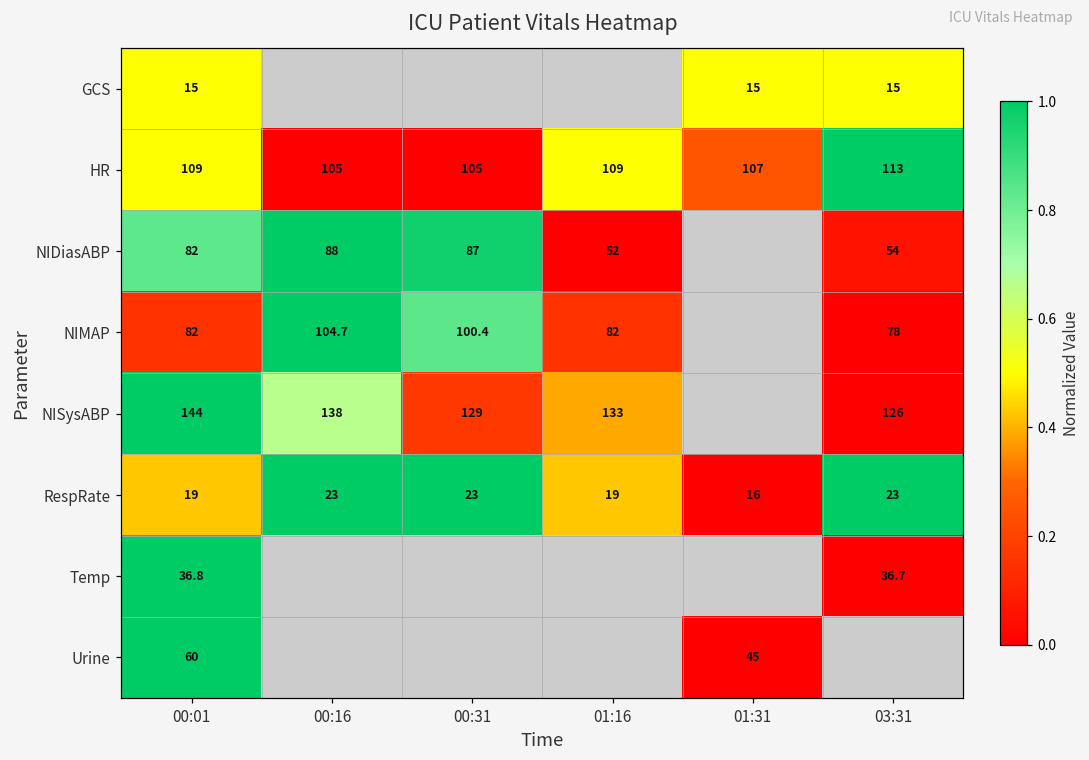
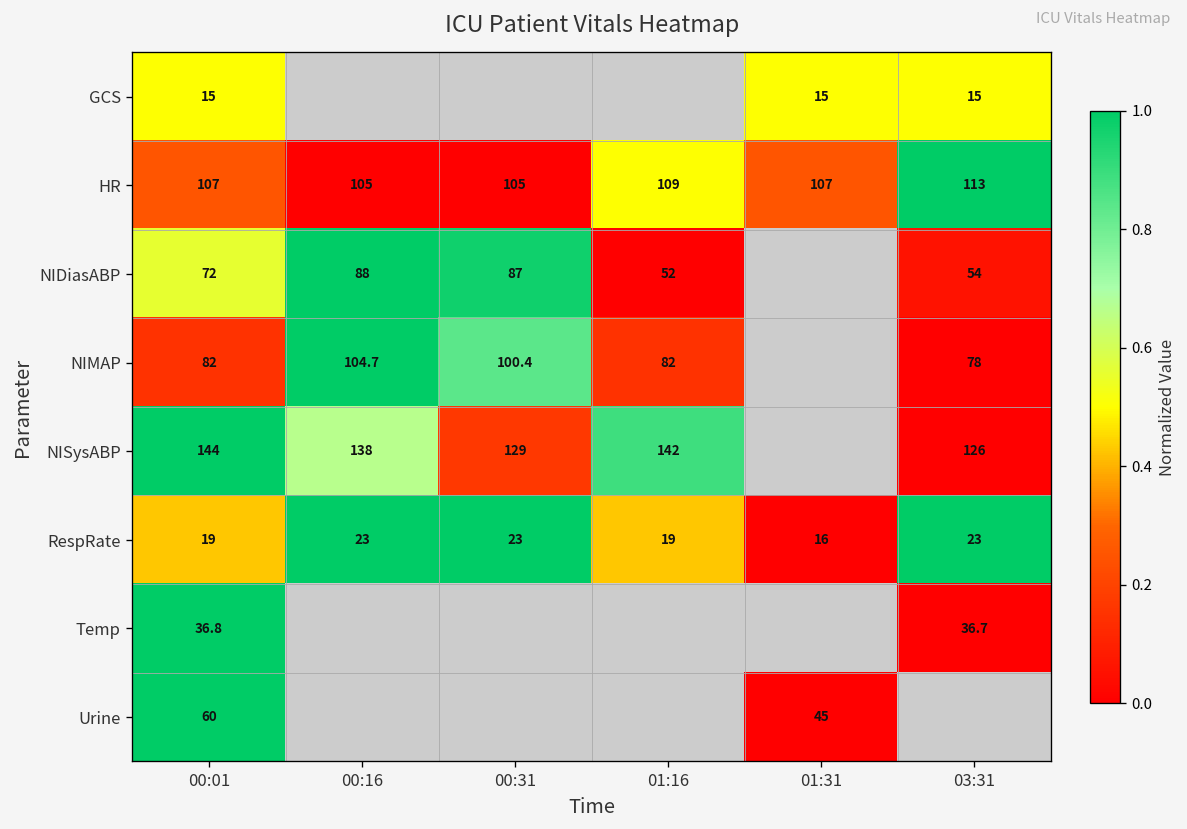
  {
    "GCS": {
      "00:01": 15,
      "01:31": 15,
      "03:31": 15
    },
    "HR": {
-     "00:01": 109,
+     "00:01": 107,
      "00:16": 105,
      "00:31": 105,
      "01:16": 109,
      "01:31": 107,
      "03:31": 113
    },
    "NIDiasABP": {
-     "00:01": 82,
+     "00:01": 72,
      "00:16": 88,
      "00:31": 87,
      "01:16": 52,
      "03:31": 54
    },
    "NIMAP": {
      "00:01": 82,
      "00:16": 104.7,
      "00:31": 100.4,
      "01:16": 82,
      "03:31": 78
    },
    "NISysABP": {
      "00:01": 144,
      "00:16": 138,
      "00:31": 129,
-     "01:16": 133,
+     "01:16": 142,
      "03:31": 126
    },
    "RespRate": {
      "00:01": 19,
      "00:16": 23,
      "00:31": 23,
      "01:16": 19,
      "01:31": 16,
      "03:31": 23
    },
    "Temp": {
      "00:01": 36.8,
      "03:31": 36.7
    },
    "Urine": {
      "00:01": 60,
      "01:31": 45
    }
  }
